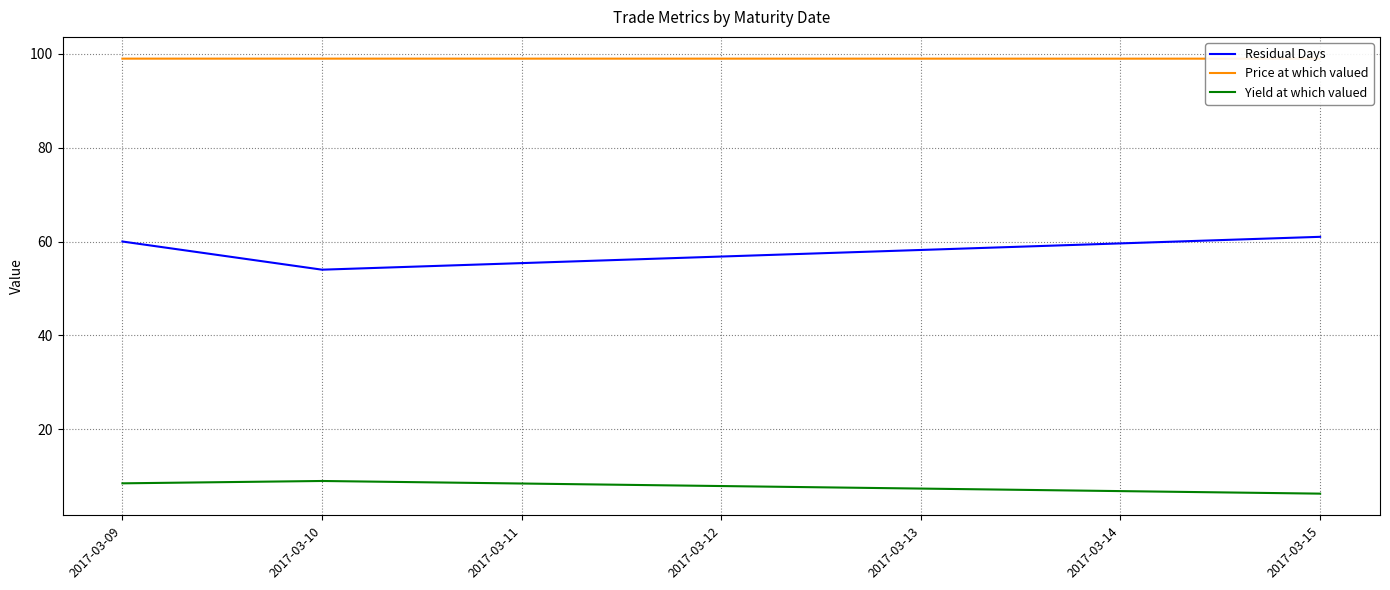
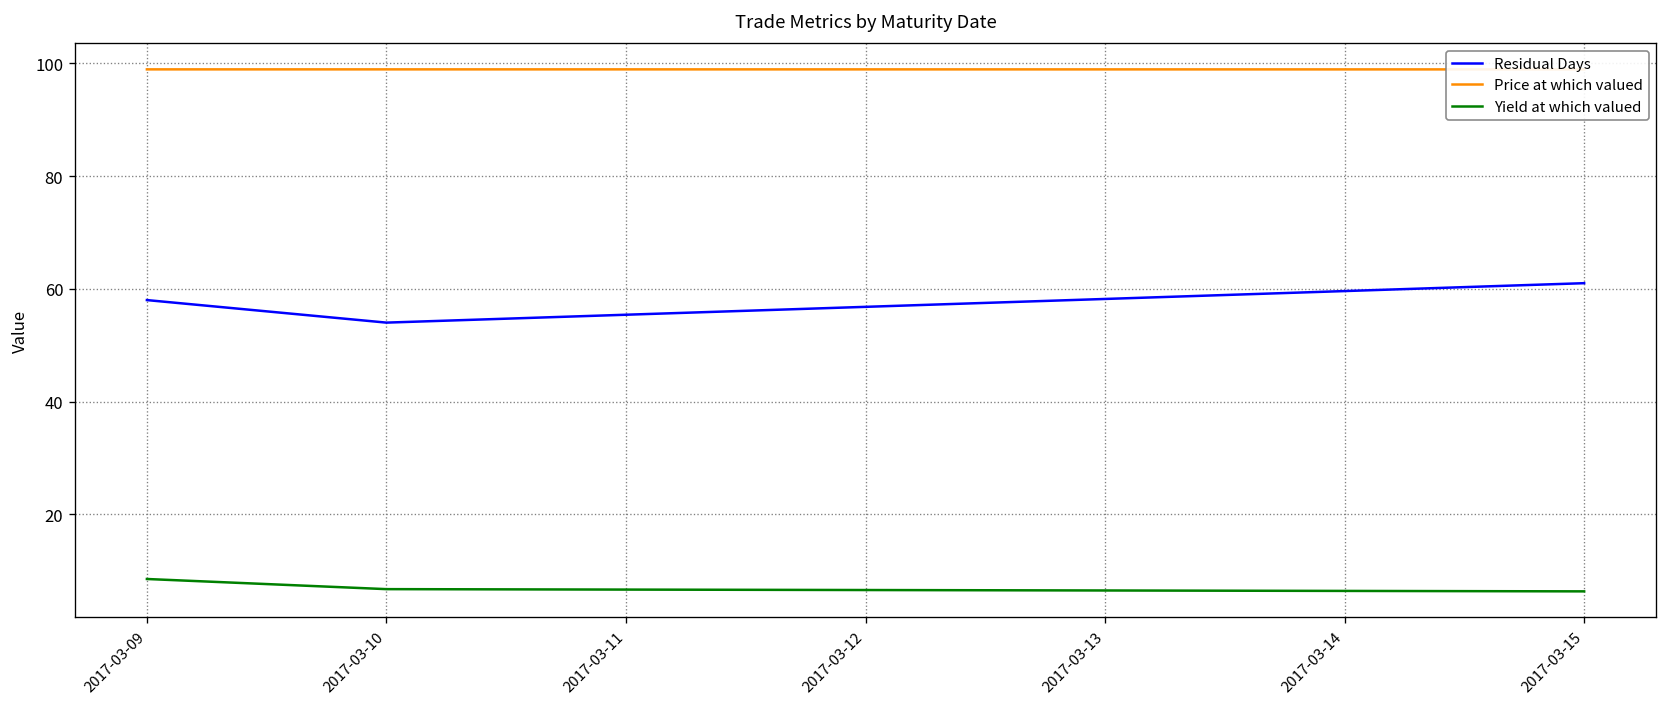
  {
    "Residual Days": {
-     "2017-03-09": 60,
+     "2017-03-09": 58,
      "2017-03-10": 54,
      "2017-03-15": 61
    },
    "Price at which valued": {
      "2017-03-09": 99,
      "2017-03-10": 99
    },
    "Yield at which valued": {
      "2017-03-09": 9,
-     "2017-03-10": 9,
+     "2017-03-10": 7,
      "2017-03-15": 6
    }
  }
